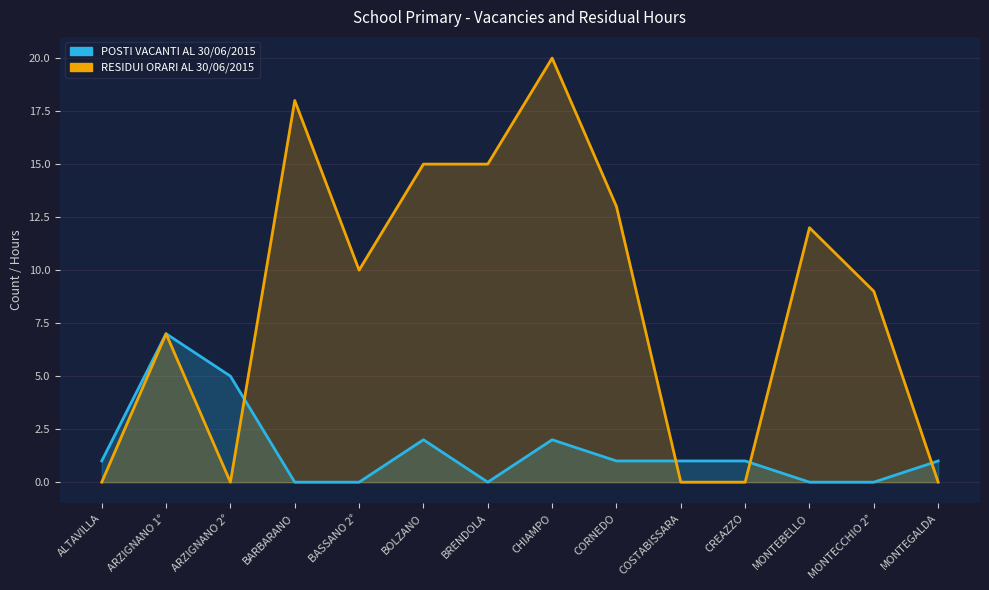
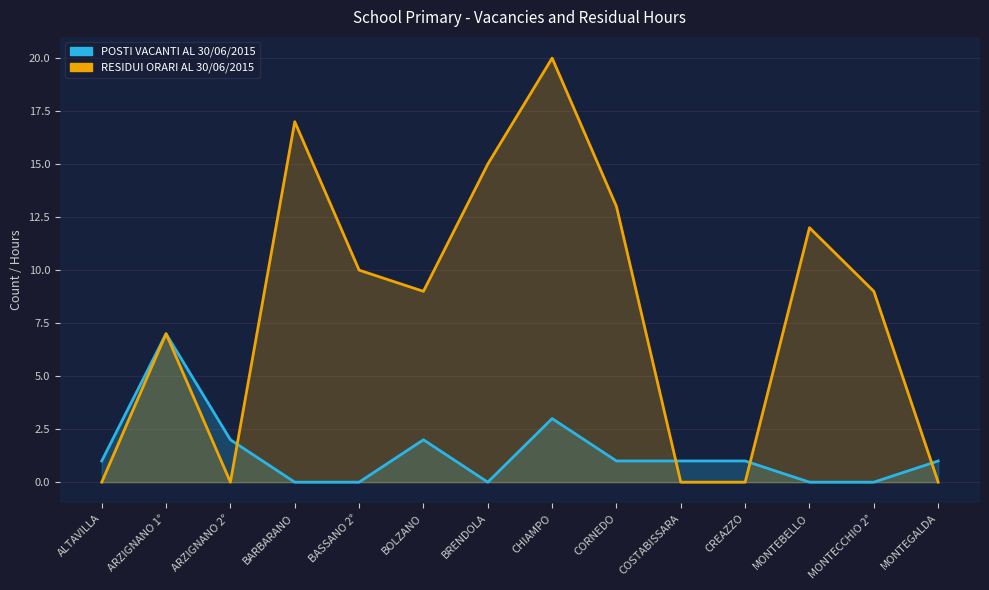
  {
    "POSTI VACANTI AL 30/06/2015": {
      "ALTAVILLA": 1,
-     "ARZIGNANO 2°": 5,
+     "ARZIGNANO 2°": 2,
      "BARBARANO": 0,
      "BASSANO 2°": 0,
      "BOLZANO": 2,
      "BRENDOLA": 0,
-     "CHIAMPO": 2,
+     "CHIAMPO": 3,
      "CORNEDO": 1,
      "COSTABISSARA": 1,
      "CREAZZO": 1,
      "MONTEBELLO": 0,
      "MONTECCHIO 2°": 0,
      "MONTEGALDA": 1
    },
    "RESIDUI ORARI AL 30/06/2015": {
      "ALTAVILLA": 0,
      "ARZIGNANO 2°": 0,
-     "BARBARANO": 18,
+     "BARBARANO": 17,
      "BASSANO 2°": 10,
-     "BOLZANO": 15,
+     "BOLZANO": 9,
      "BRENDOLA": 15,
      "CHIAMPO": 20,
      "CORNEDO": 13,
      "COSTABISSARA": 0,
      "CREAZZO": 0,
      "MONTEBELLO": 12,
      "MONTECCHIO 2°": 9,
      "MONTEGALDA": 0
    }
  }
